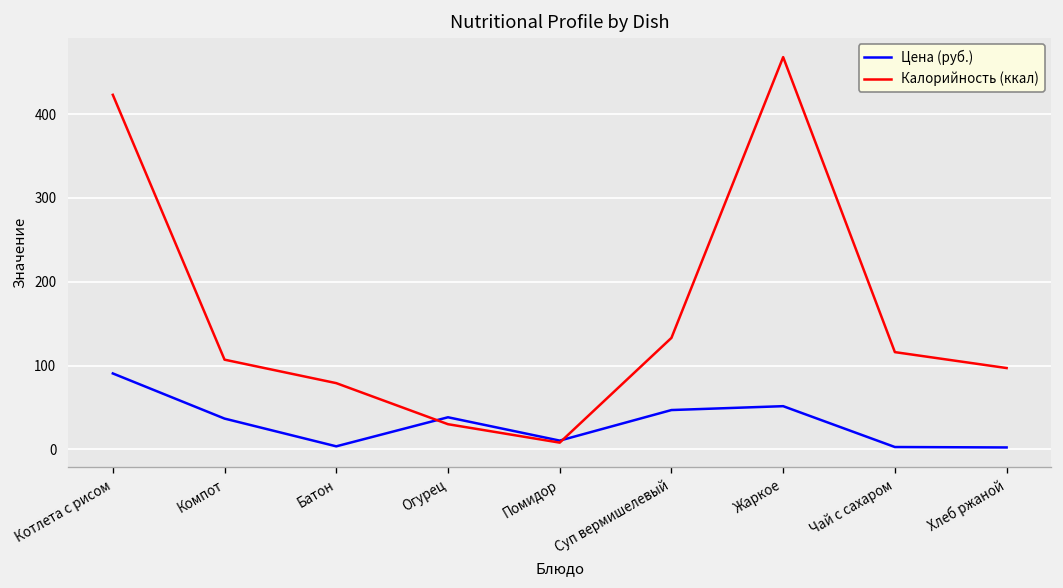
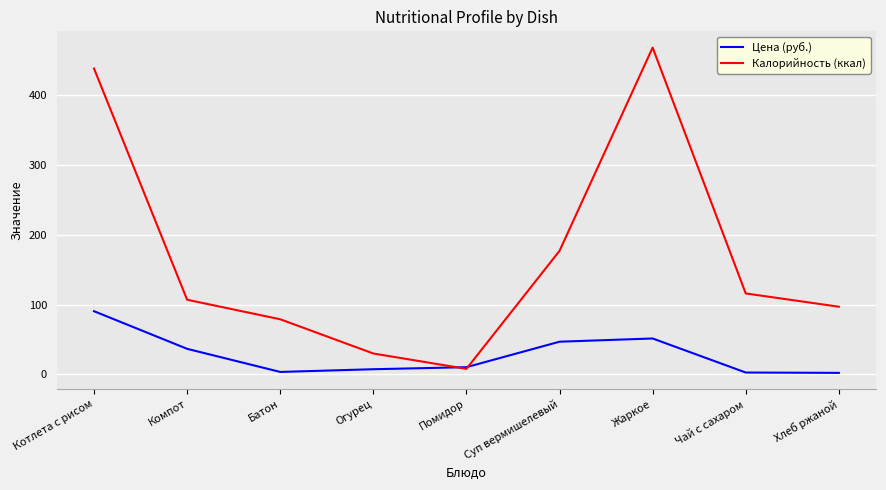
  {
    "Цена (руб.)": {
      "Котлета с рисом": 90,
      "Компот": 40,
      "Батон": 0,
-     "Огурец": 40,
+     "Огурец": 10,
      "Суп вермишелевый": 50,
      "Жаркое": 50,
      "Чай с сахаром": 0,
      "Хлеб ржаной": 0
    },
    "Калорийность (ккал)": {
-     "Котлета с рисом": 420,
+     "Котлета с рисом": 440,
      "Компот": 110,
      "Батон": 80,
      "Огурец": 30,
-     "Суп вермишелевый": 130,
+     "Суп вермишелевый": 180,
      "Жаркое": 470,
      "Чай с сахаром": 120,
      "Хлеб ржаной": 100
    }
  }
